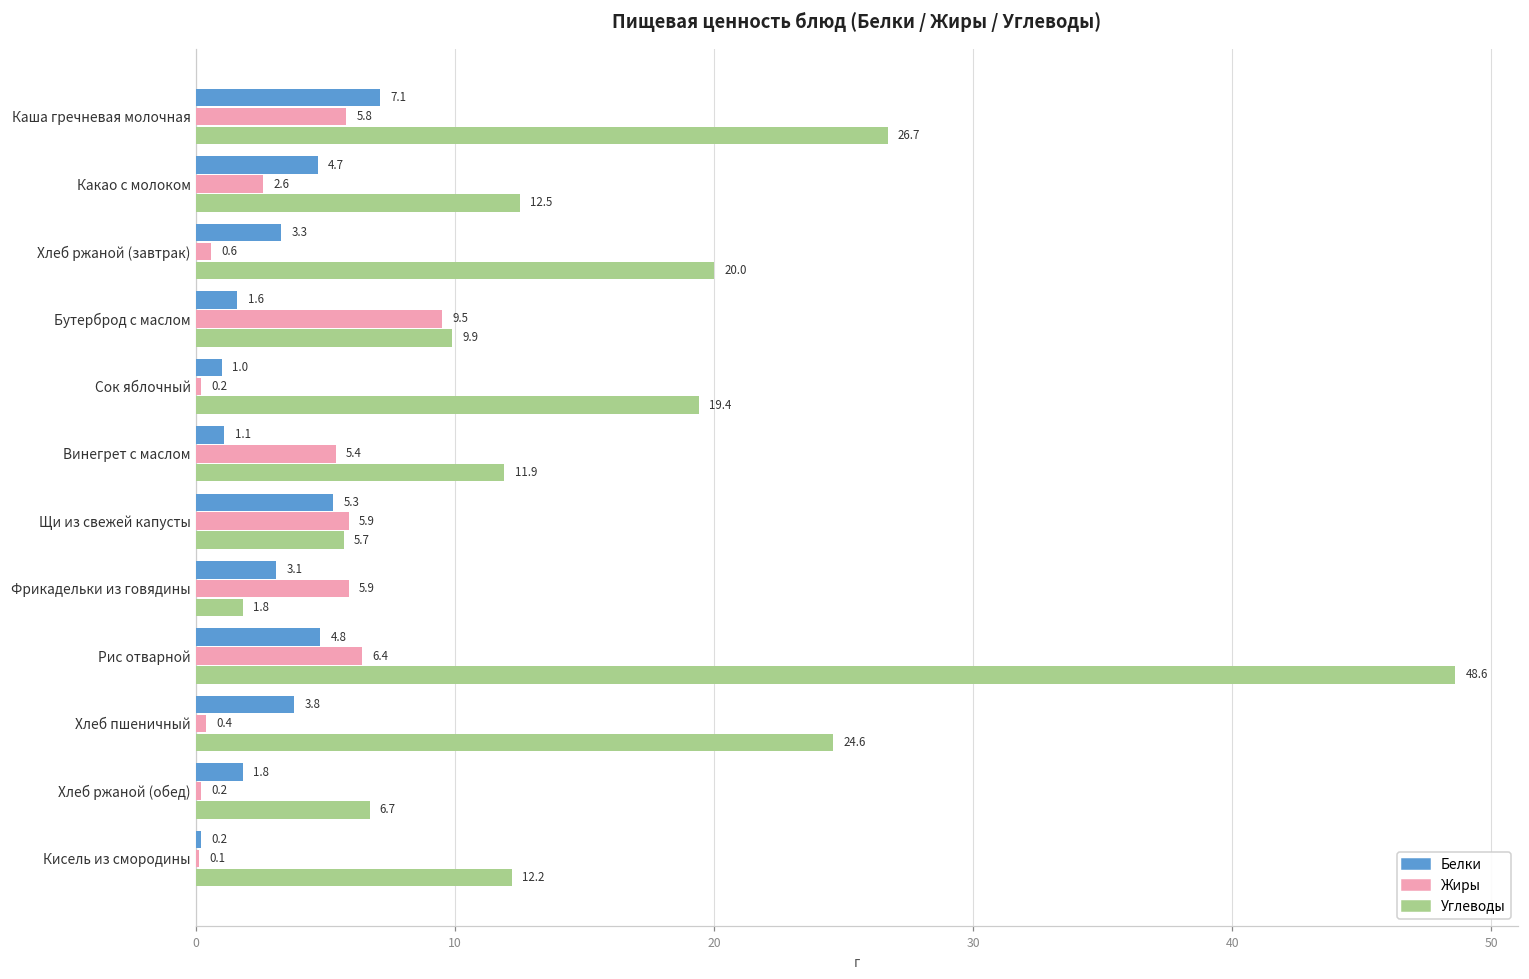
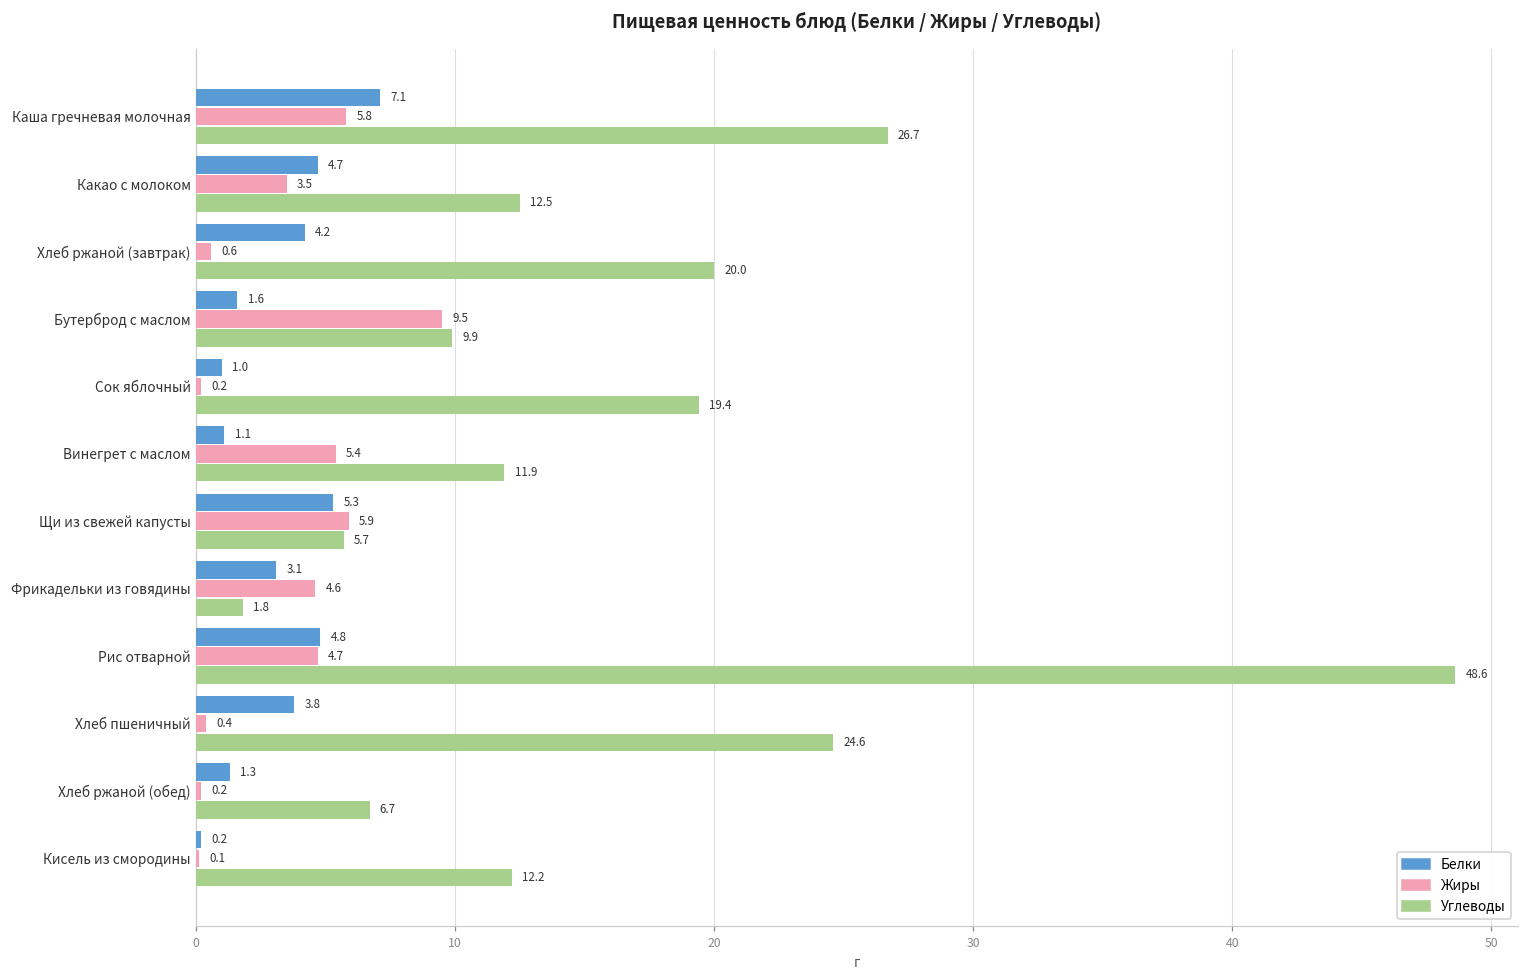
  {
    "Белки": {
      "Каша гречневая молочная": 7.1,
      "Какао с молоком": 4.7,
-     "Хлеб ржаной (завтрак)": 3.3,
+     "Хлеб ржаной (завтрак)": 4.2,
      "Бутерброд с маслом": 1.6,
      "Сок яблочный": 1.0,
      "Винегрет с маслом": 1.1,
      "Щи из свежей капусты": 5.3,
      "Фрикадельки из говядины": 3.1,
      "Рис отварной": 4.8,
      "Хлеб пшеничный": 3.8,
-     "Хлеб ржаной (обед)": 1.8,
+     "Хлеб ржаной (обед)": 1.3,
      "Кисель из смородины": 0.2
    },
    "Жиры": {
      "Каша гречневая молочная": 5.8,
-     "Какао с молоком": 2.6,
+     "Какао с молоком": 3.5,
      "Хлеб ржаной (завтрак)": 0.6,
      "Бутерброд с маслом": 9.5,
      "Сок яблочный": 0.2,
      "Винегрет с маслом": 5.4,
      "Щи из свежей капусты": 5.9,
-     "Фрикадельки из говядины": 5.9,
-     "Рис отварной": 6.4,
+     "Фрикадельки из говядины": 4.6,
+     "Рис отварной": 4.7,
      "Хлеб пшеничный": 0.4,
      "Хлеб ржаной (обед)": 0.2,
      "Кисель из смородины": 0.1
    },
    "Углеводы": {
      "Каша гречневая молочная": 26.7,
      "Какао с молоком": 12.5,
      "Хлеб ржаной (завтрак)": 20.0,
      "Бутерброд с маслом": 9.9,
      "Сок яблочный": 19.4,
      "Винегрет с маслом": 11.9,
      "Щи из свежей капусты": 5.7,
      "Фрикадельки из говядины": 1.8,
      "Рис отварной": 48.6,
      "Хлеб пшеничный": 24.6,
      "Хлеб ржаной (обед)": 6.7,
      "Кисель из смородины": 12.2
    }
  }
